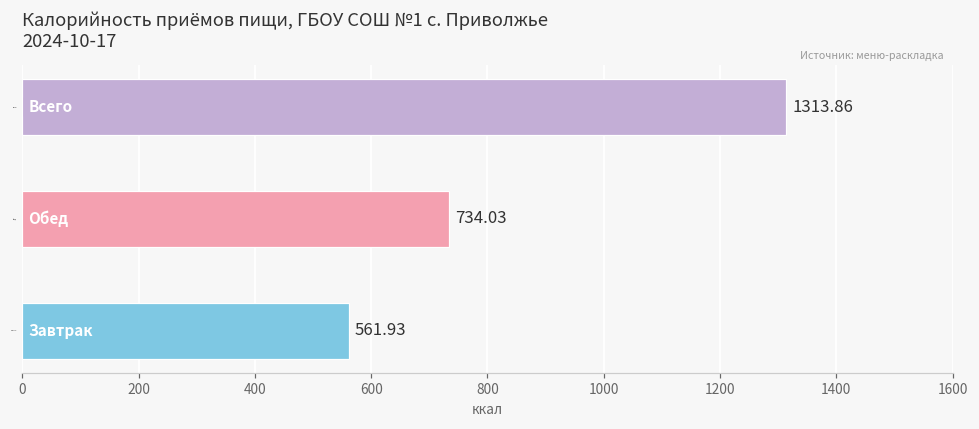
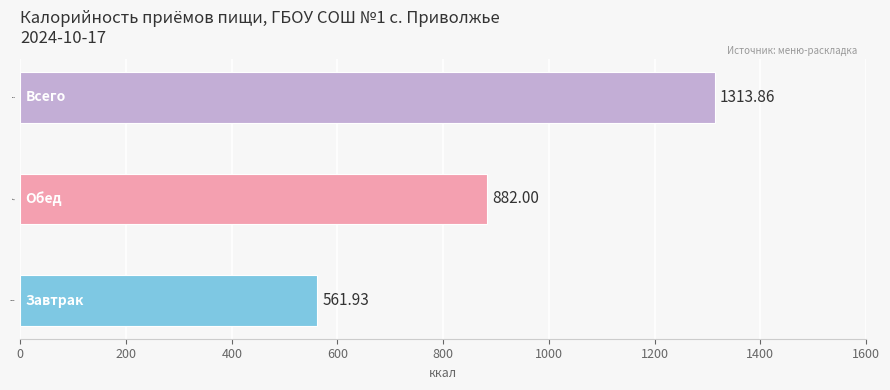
  {
    "Всего": 1313.86,
-   "Обед": 734.03,
+   "Обед": 882.00,
    "Завтрак": 561.93
  }
